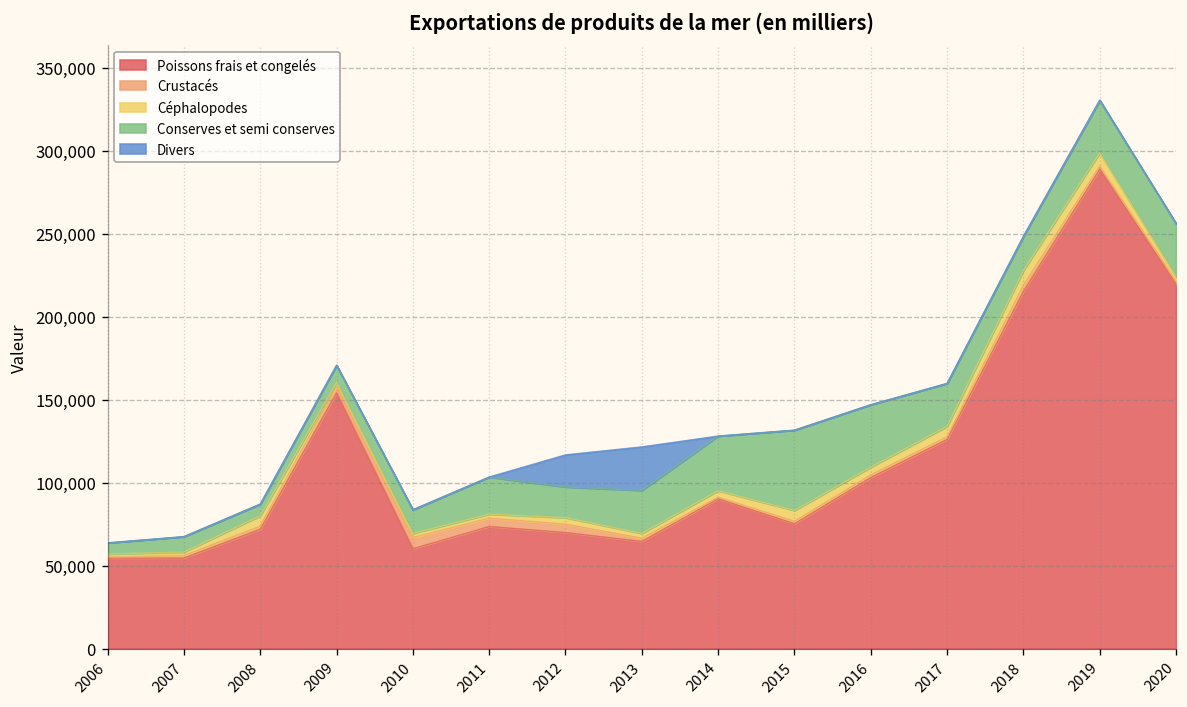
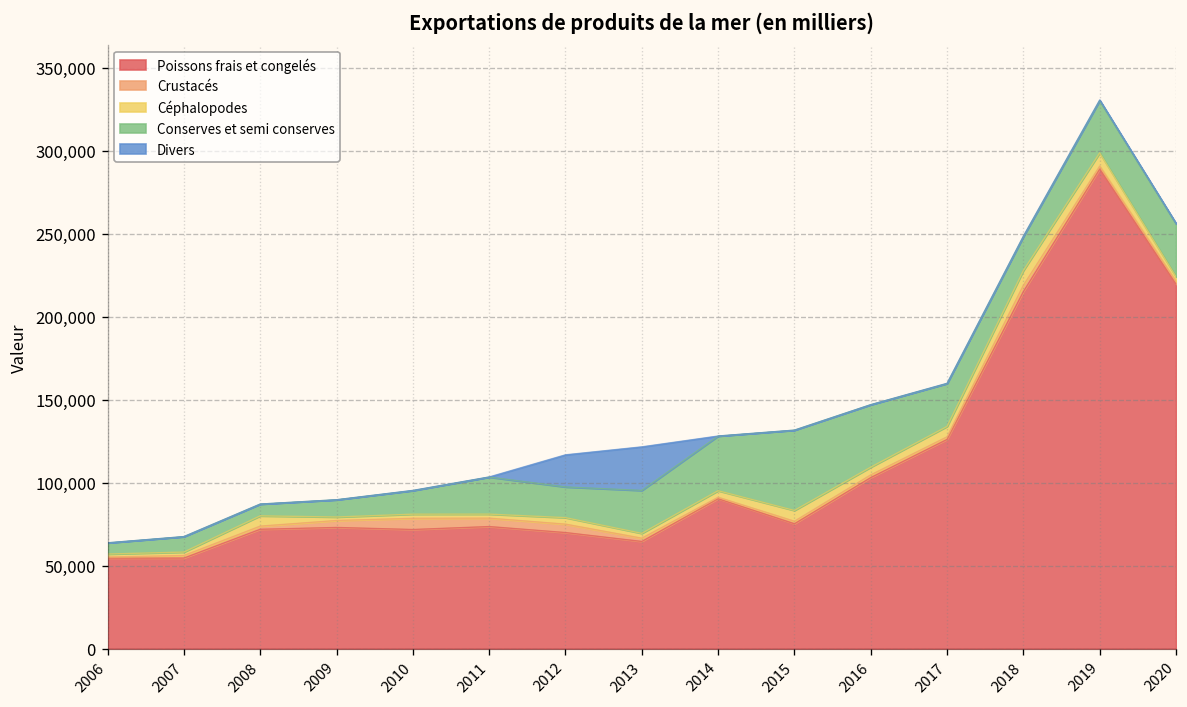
  {
    "Poissons frais et congelés": {
      "2008": "72,000",
-     "2009": "154,000",
-     "2010": "60,000",
+     "2009": "73,000",
+     "2010": "72,000",
      "2011": "74,000",
      "2012": "70,000",
      "2013": "65,000",
      "2018": "215,000"
    },
    "Conserves et semi conserves": {
      "2012": "19,000",
      "2013": "26,000"
    },
    "Divers": {
      "2012": "19,000",
      "2013": "26,000"
    }
  }
